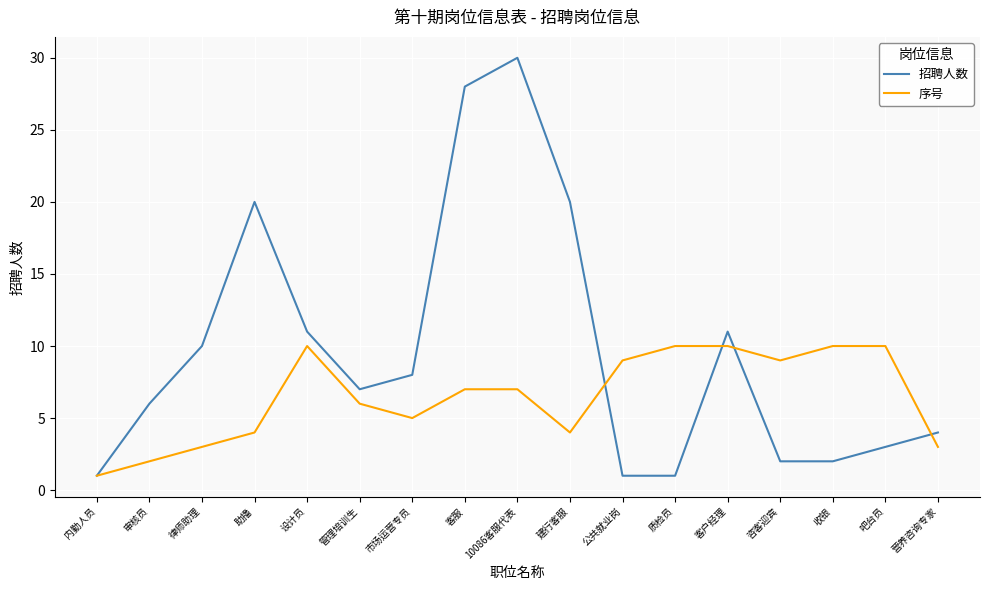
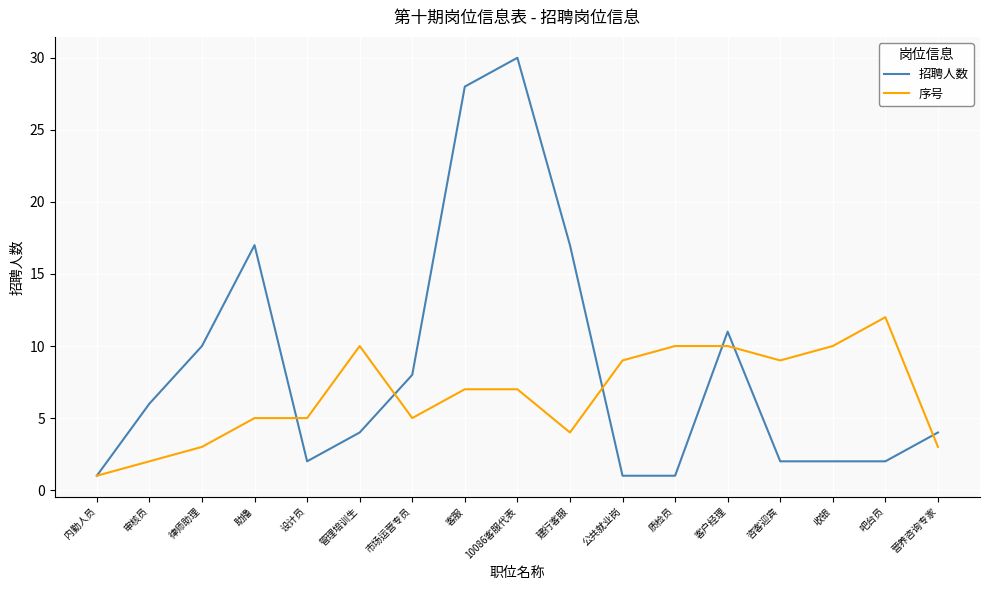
  {
    "招聘人数": {
      "审核员": 6,
      "律师助理": 10,
-     "助播": 20,
-     "设计员": 11,
-     "管理培训生": 7,
+     "助播": 17,
+     "设计员": 2,
+     "管理培训生": 4,
      "市场运营专员": 8,
      "客服": 28,
      "10086客服代表": 30,
-     "建行客服": 20,
+     "建行客服": 17,
      "公共就业岗": 1,
      "质检员": 1,
      "客户经理": 11,
      "咨客迎宾": 2,
      "收银": 2,
-     "吧台员": 3,
+     "吧台员": 2,
      "营养咨询专家": 4
    },
    "序号": {
      "审核员": 2,
      "律师助理": 3,
-     "助播": 4,
-     "设计员": 10,
-     "管理培训生": 6,
+     "助播": 5,
+     "设计员": 5,
+     "管理培训生": 10,
      "市场运营专员": 5,
      "客服": 7,
      "10086客服代表": 7,
      "建行客服": 4,
      "公共就业岗": 9,
      "质检员": 10,
      "客户经理": 10,
      "咨客迎宾": 9,
      "收银": 10,
-     "吧台员": 10,
+     "吧台员": 12,
      "营养咨询专家": 3
    }
  }
